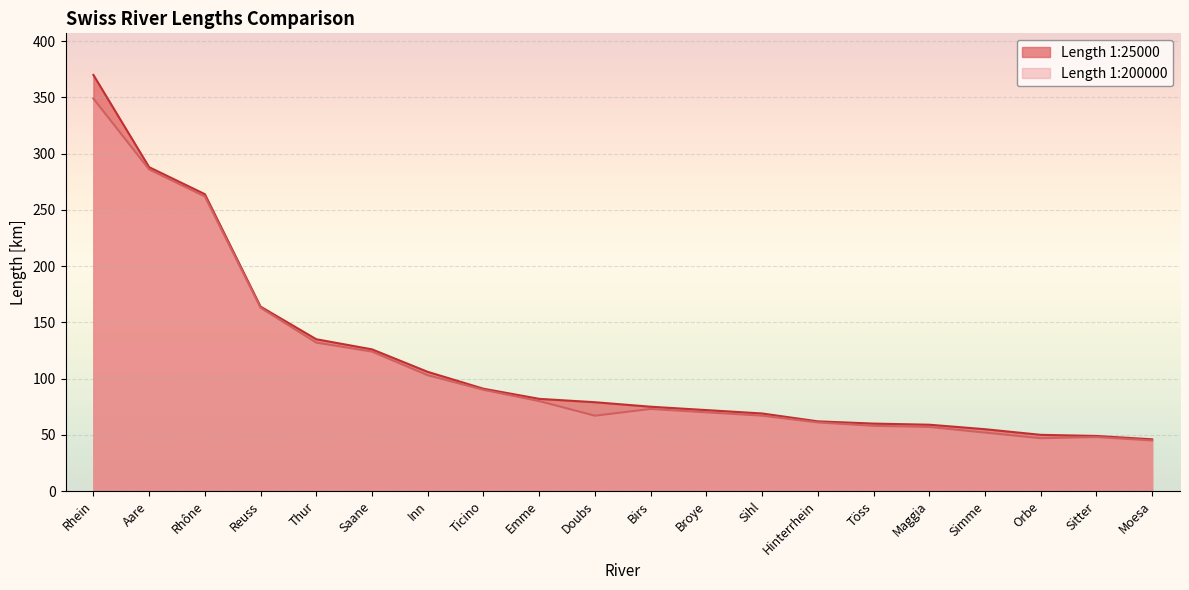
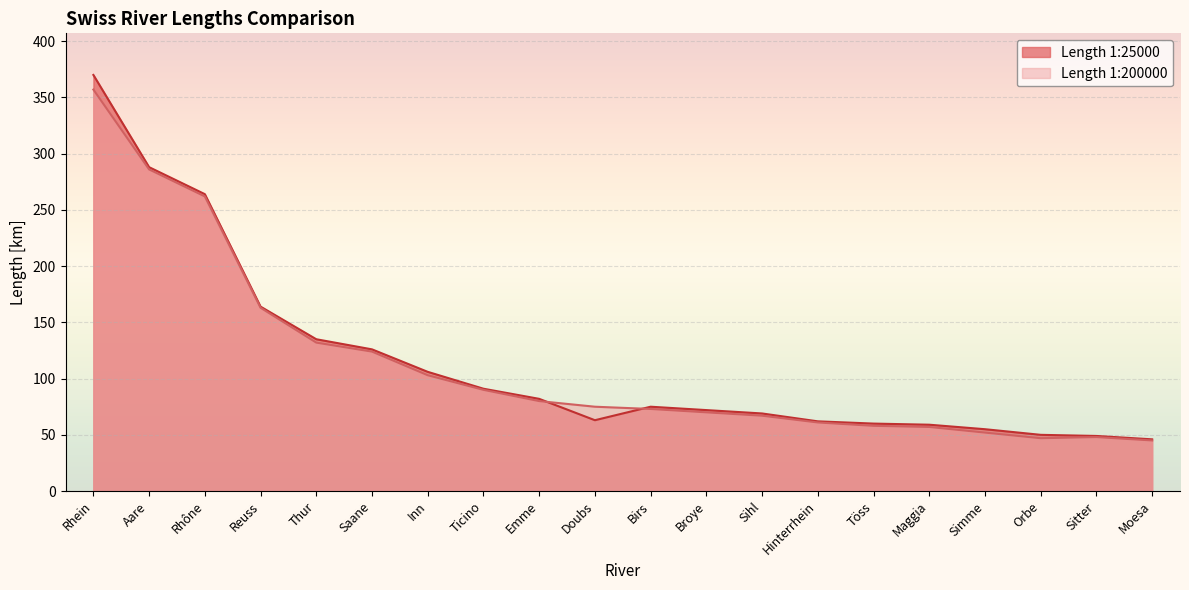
  {
    "Length 1:25000": {
      "Rhein": 370,
      "Thur": 135,
      "Inn": 106,
-     "Doubs": 79,
+     "Doubs": 63,
      "Simme": 55,
      "Orbe": 50
    },
    "Length 1:200000": {
-     "Rhein": 349,
+     "Rhein": 357,
      "Thur": 132,
      "Inn": 103,
-     "Doubs": 67,
+     "Doubs": 75,
      "Simme": 52,
      "Orbe": 47
    }
  }
